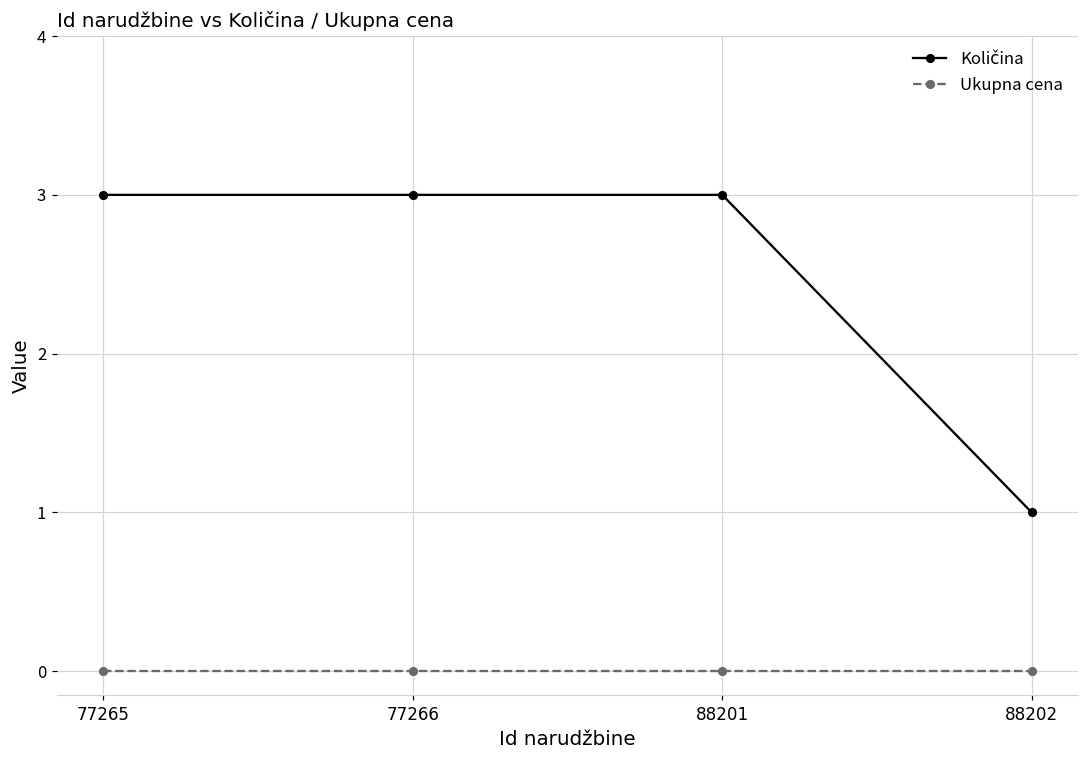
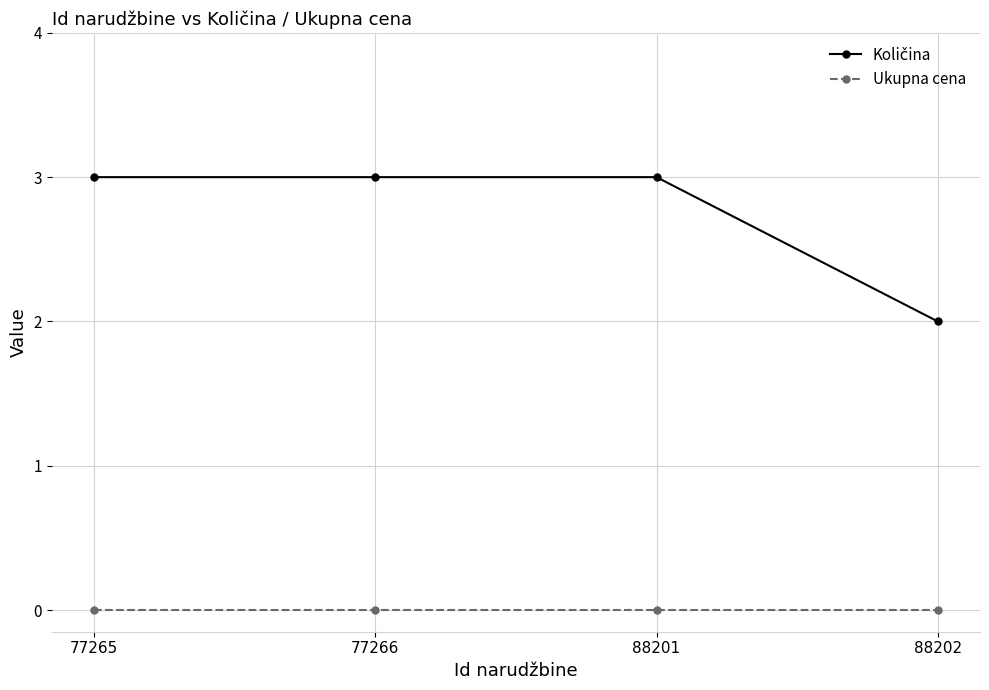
  {
    "Količina": {
      "77265": 3,
      "77266": 3,
      "88201": 3,
-     "88202": 1
+     "88202": 2
    },
    "Ukupna cena": {
      "77265": 0,
      "77266": 0,
      "88201": 0,
      "88202": 0
    }
  }
